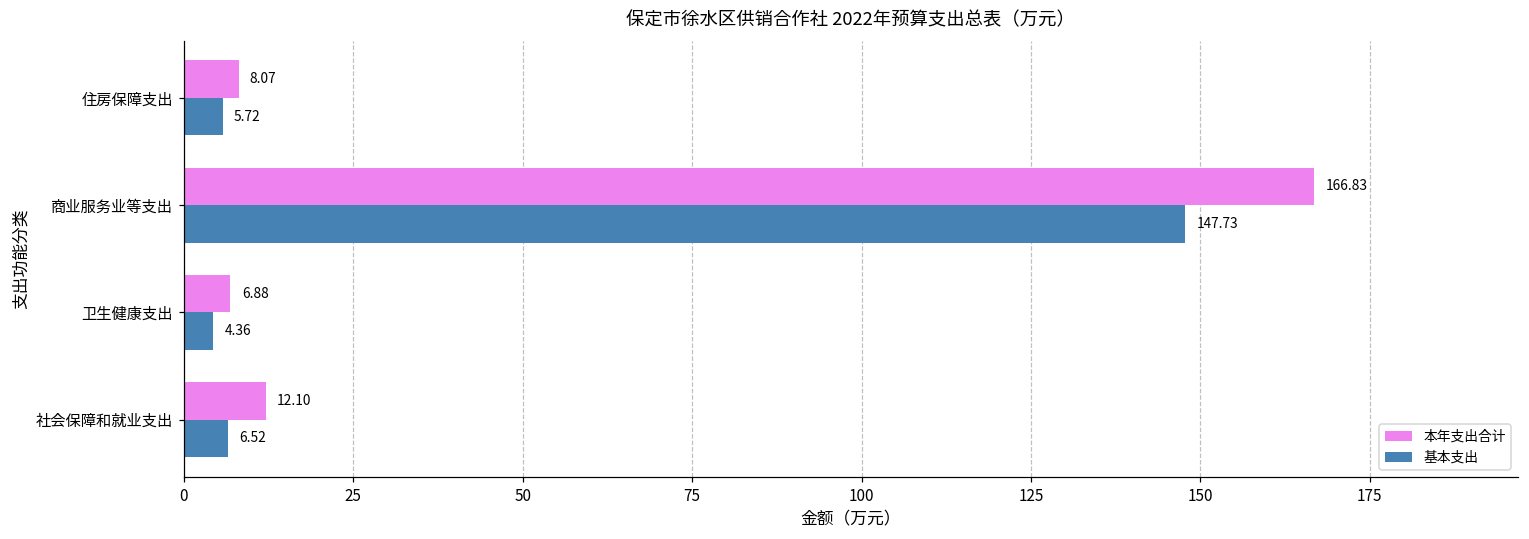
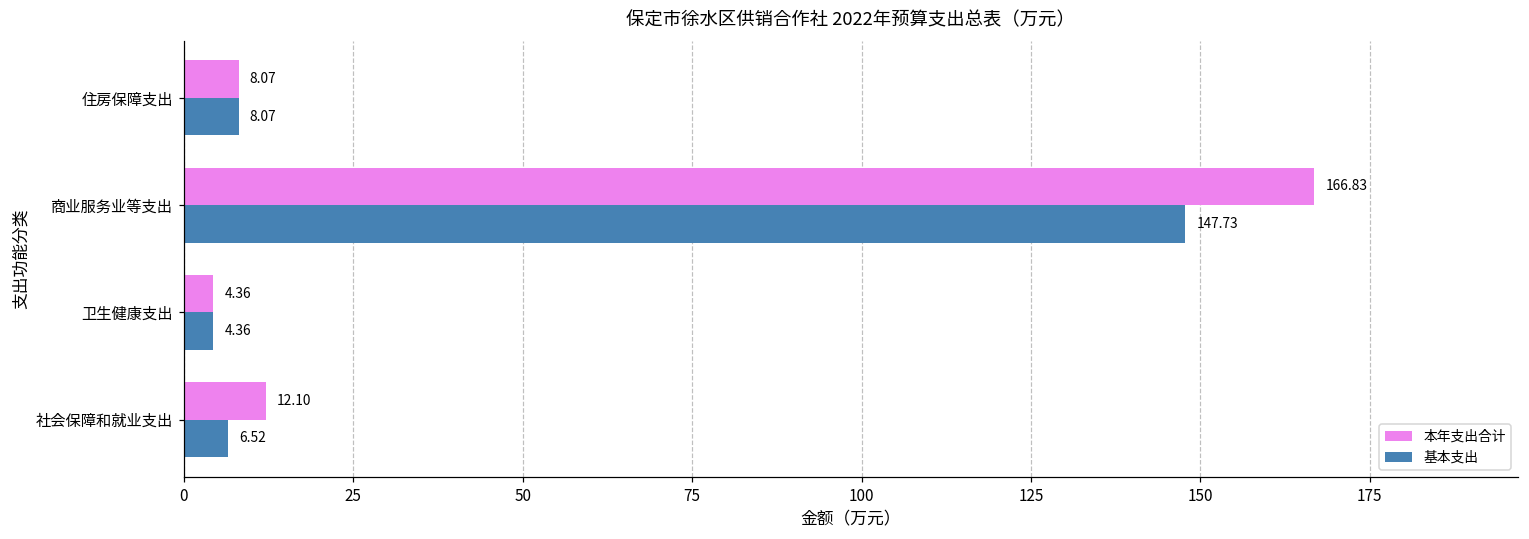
  {
    "本年支出合计": {
      "住房保障支出": 8.07,
      "商业服务业等支出": 166.83,
-     "卫生健康支出": 6.88,
+     "卫生健康支出": 4.36,
      "社会保障和就业支出": 12.10
    },
    "基本支出": {
-     "住房保障支出": 5.72,
+     "住房保障支出": 8.07,
      "商业服务业等支出": 147.73,
      "卫生健康支出": 4.36,
      "社会保障和就业支出": 6.52
    }
  }
